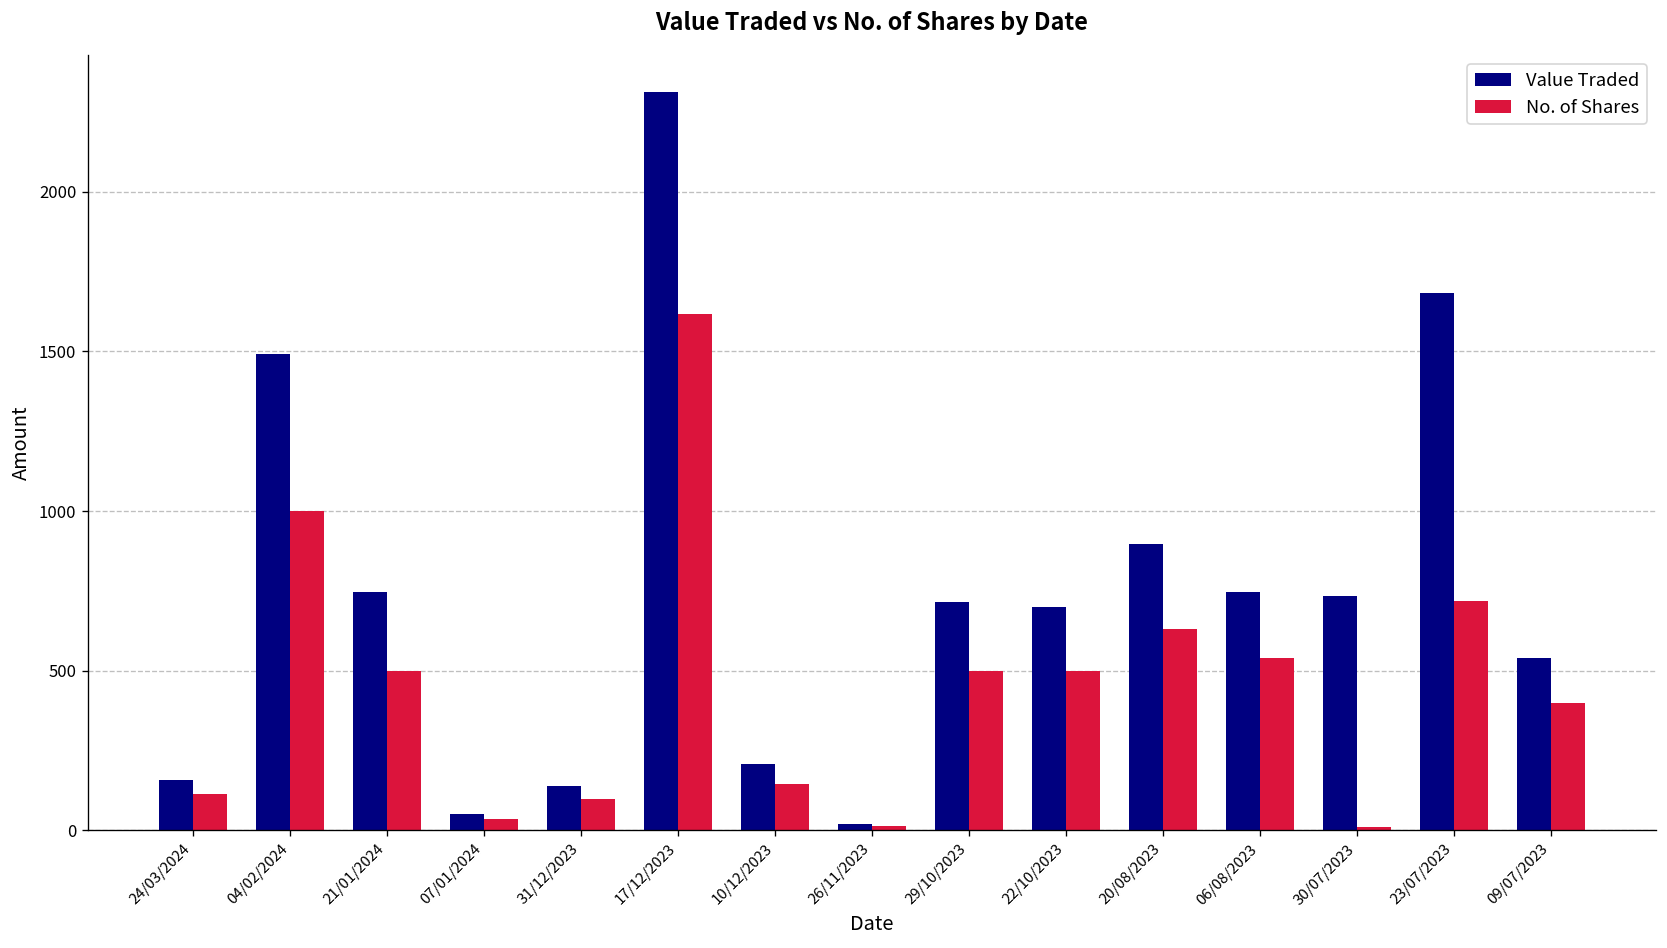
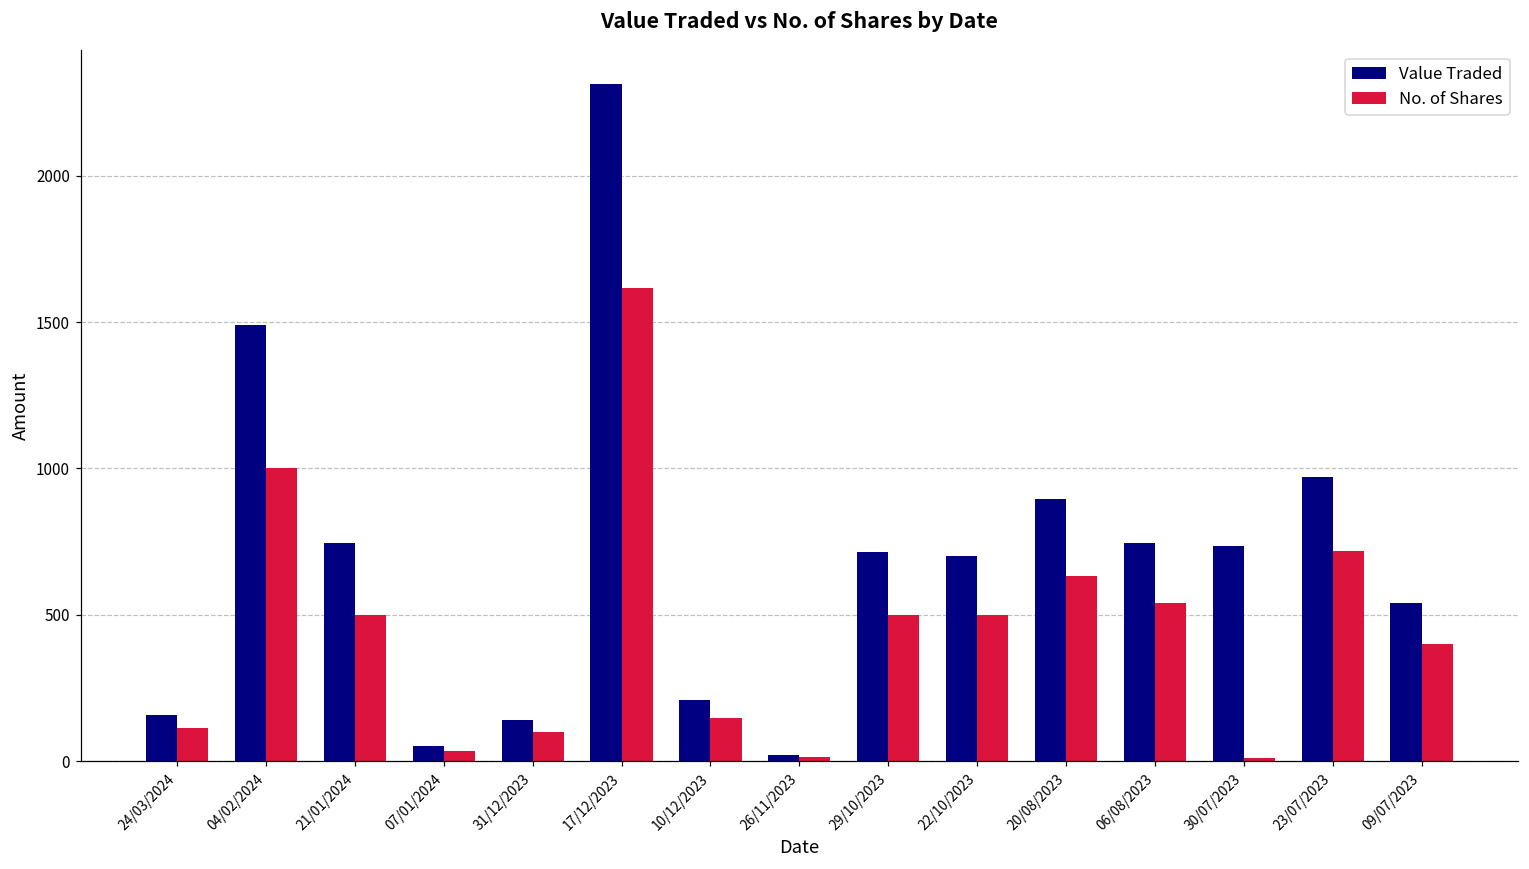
  {
    "Value Traded": {
      "24/03/2024": 160,
      "04/02/2024": 1490,
      "21/01/2024": 750,
      "07/01/2024": 50,
      "31/12/2023": 140,
      "17/12/2023": 2310,
      "10/12/2023": 210,
      "26/11/2023": 20,
      "29/10/2023": 720,
      "22/10/2023": 700,
      "20/08/2023": 900,
      "06/08/2023": 750,
      "30/07/2023": 740,
-     "23/07/2023": 1680,
+     "23/07/2023": 970,
      "09/07/2023": 540
    },
    "No. of Shares": {
      "24/03/2024": 110,
      "04/02/2024": 1000,
      "21/01/2024": 500,
      "07/01/2024": 40,
      "31/12/2023": 100,
      "17/12/2023": 1620,
      "10/12/2023": 150,
      "26/11/2023": 20,
      "29/10/2023": 500,
      "22/10/2023": 500,
      "20/08/2023": 630,
      "06/08/2023": 540,
      "30/07/2023": 10,
      "23/07/2023": 720,
      "09/07/2023": 400
    }
  }
